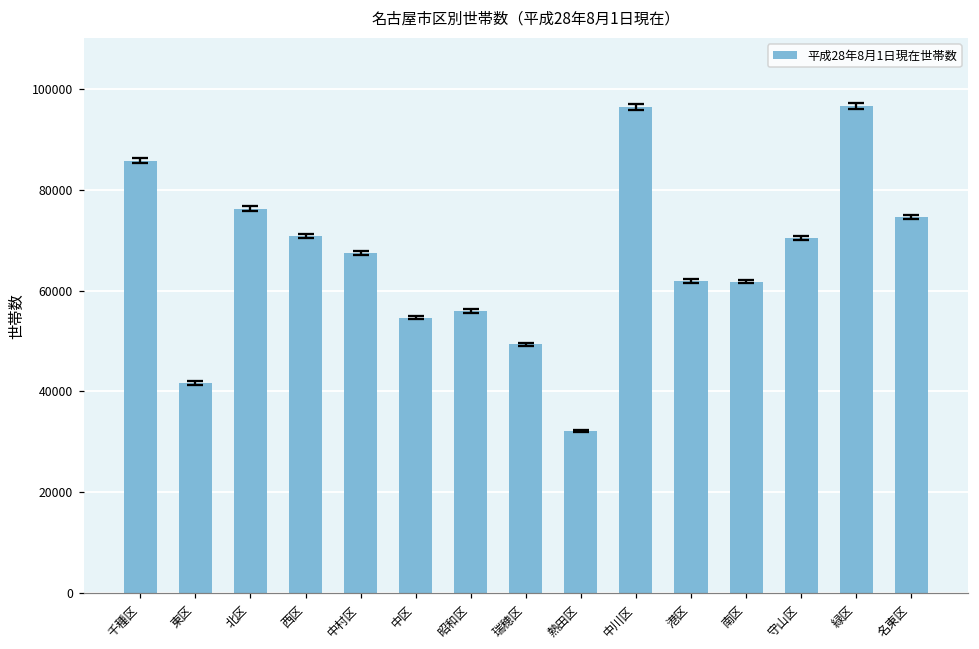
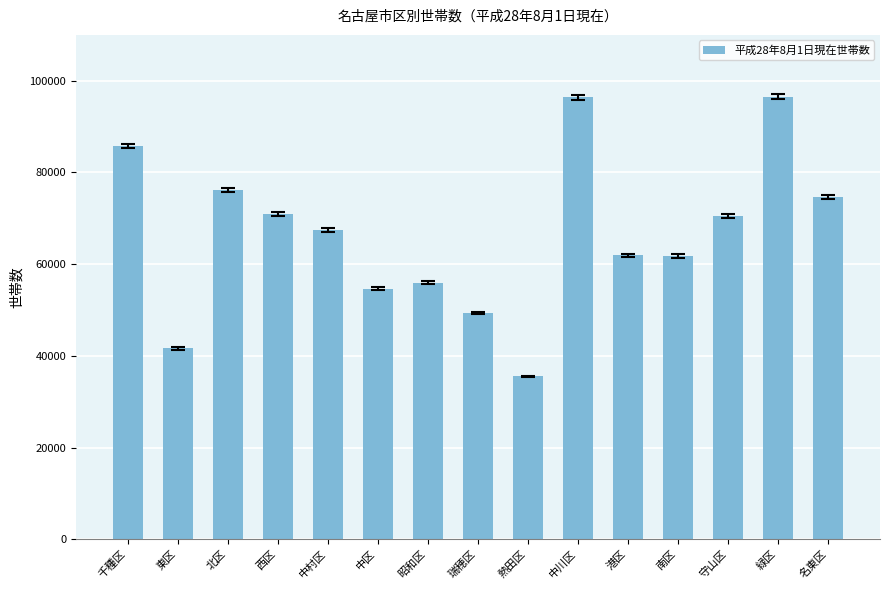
  {
    "平成28年8月1日現在世帯数": {
      "千種区": 86000,
      "東区": 42000,
      "北区": 76000,
      "西区": 71000,
      "中村区": 67000,
      "中区": 55000,
      "昭和区": 56000,
      "瑞穂区": 49000,
-     "熱田区": 32000,
+     "熱田区": 36000,
      "中川区": 96000,
      "港区": 62000,
      "南区": 62000,
      "守山区": 70000,
      "緑区": 97000,
      "名東区": 75000
    }
  }
